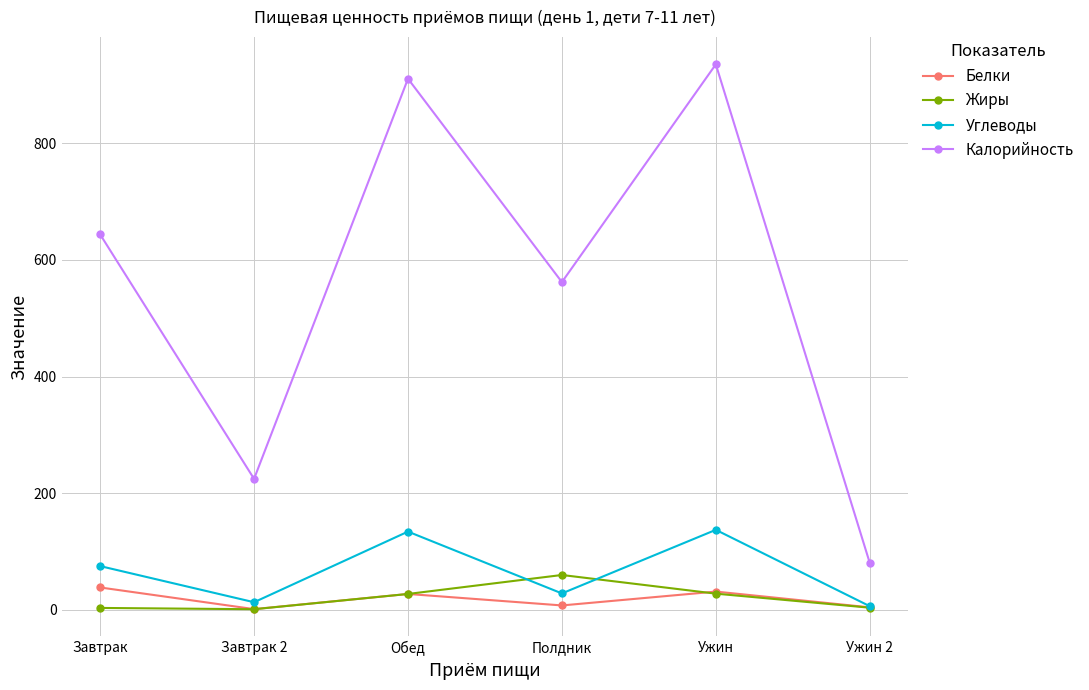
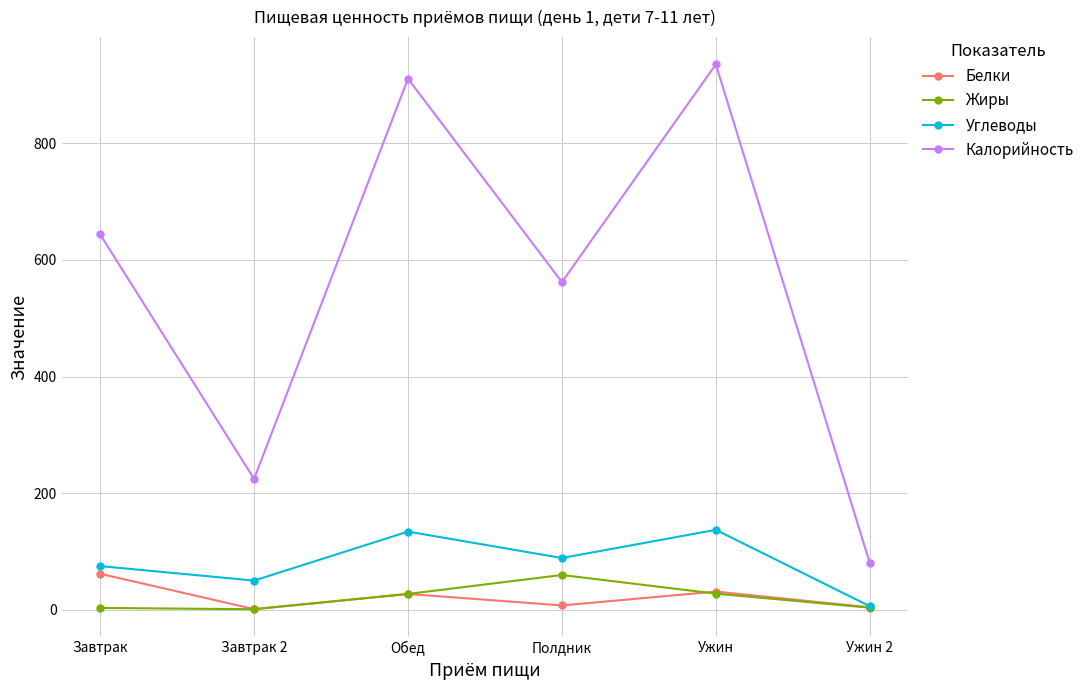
  {
    "Белки": {
-     "Завтрак": 40,
+     "Завтрак": 60,
      "Полдник": 10
    },
    "Жиры": {
      "Завтрак": 0,
      "Полдник": 60
    },
    "Углеводы": {
      "Завтрак": 80,
-     "Завтрак 2": 10,
+     "Завтрак 2": 50,
      "Обед": 130,
-     "Полдник": 30,
+     "Полдник": 90,
      "Ужин": 140
    },
    "Калорийность": {
      "Завтрак": 640,
      "Завтрак 2": 220,
      "Обед": 910,
      "Полдник": 560,
      "Ужин": 940,
      "Ужин 2": 80
    }
  }
